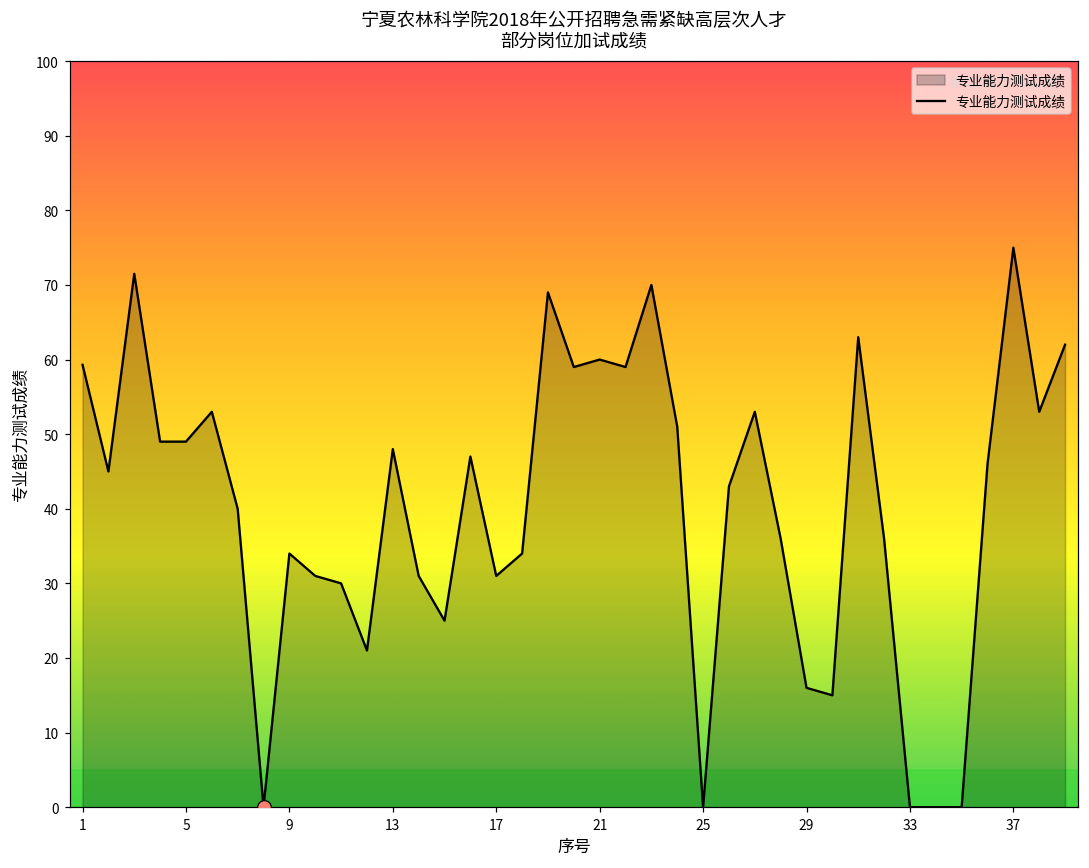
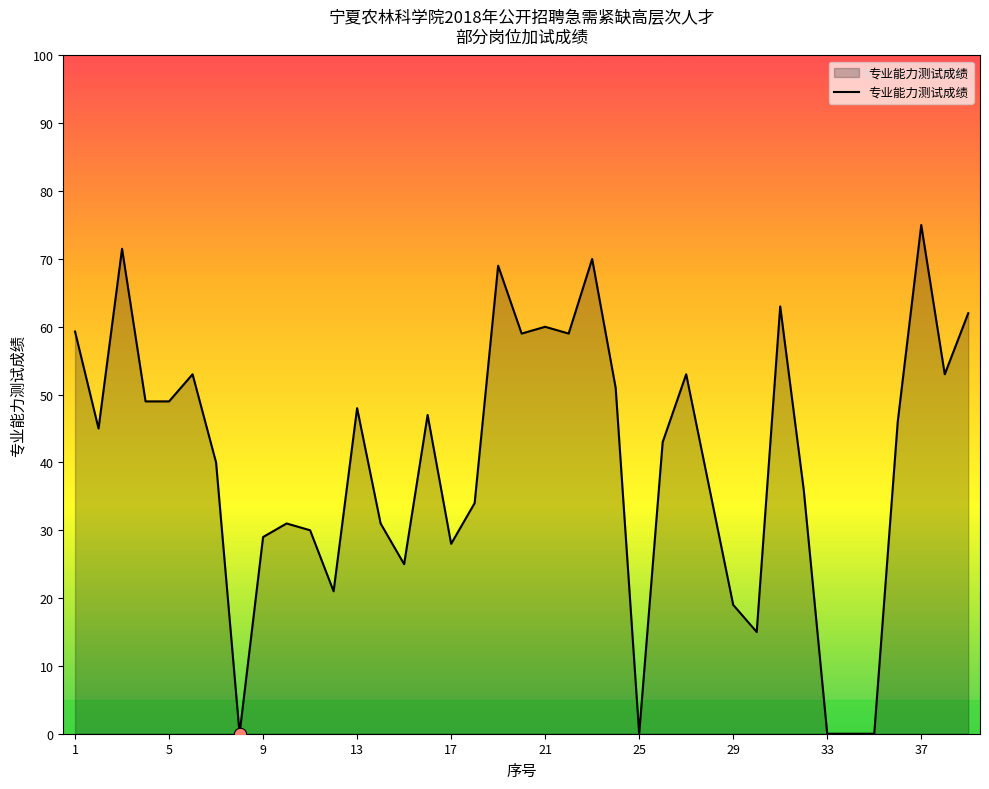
  {
    "专业能力测试成绩": {
      "1": 59,
      "5": 49,
-     "9": 34,
+     "9": 29,
      "13": 48,
-     "17": 31,
+     "17": 28,
      "21": 60,
-     "29": 16,
+     "29": 19,
      "37": 75
    }
  }
